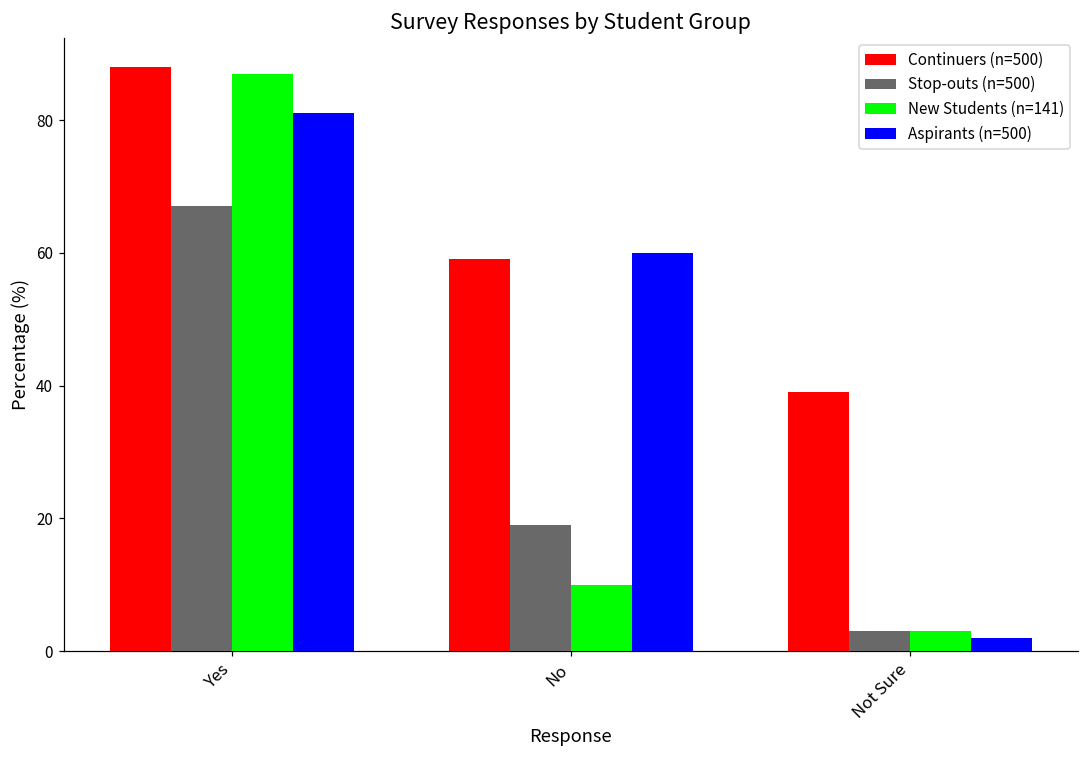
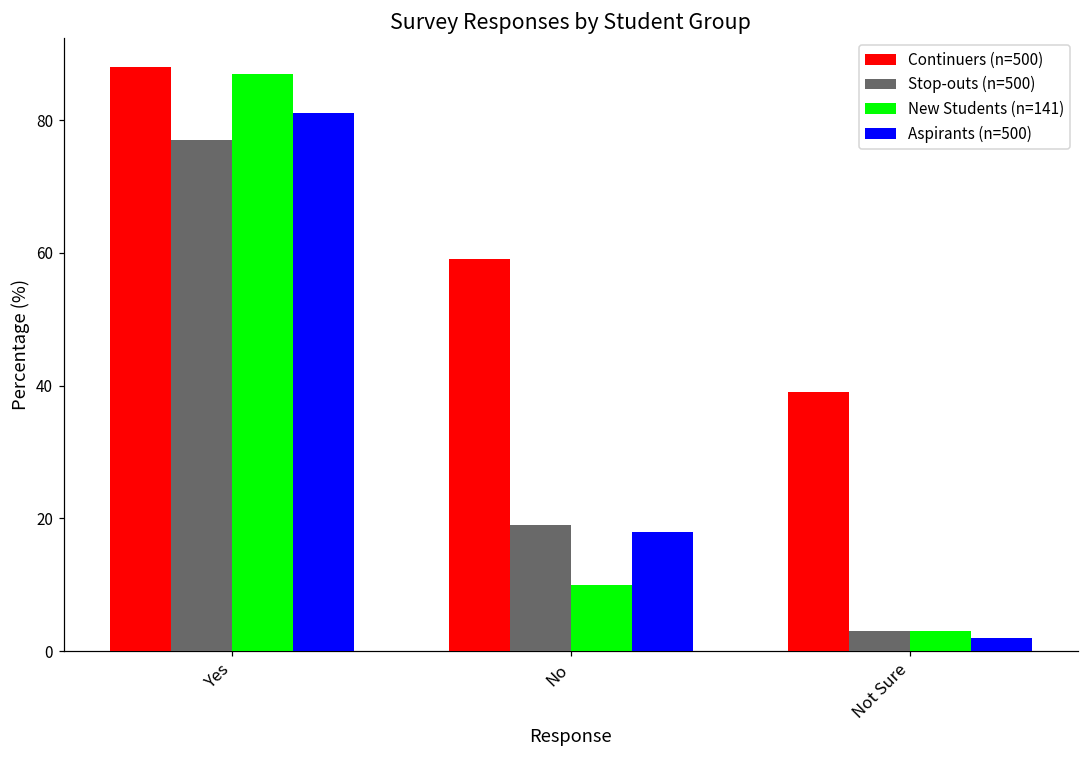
  {
    "Continuers (n=500)": {
      "Yes": 88,
      "No": 59,
      "Not Sure": 39
    },
    "Stop-outs (n=500)": {
-     "Yes": 67,
+     "Yes": 77,
      "No": 19,
      "Not Sure": 3
    },
    "New Students (n=141)": {
      "Yes": 87,
      "No": 10,
      "Not Sure": 3
    },
    "Aspirants (n=500)": {
      "Yes": 81,
-     "No": 60,
+     "No": 18,
      "Not Sure": 2
    }
  }
